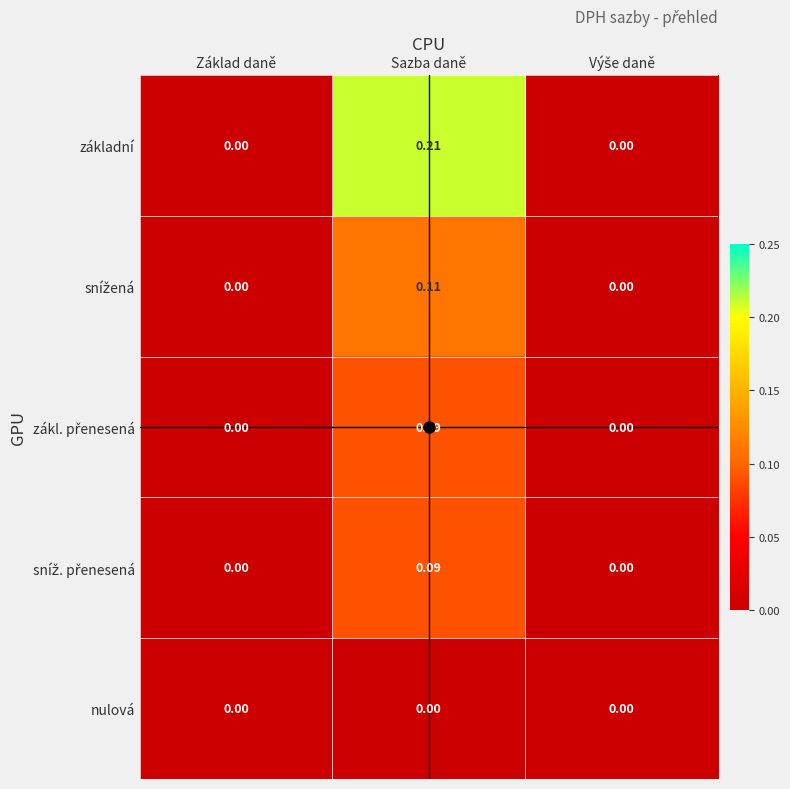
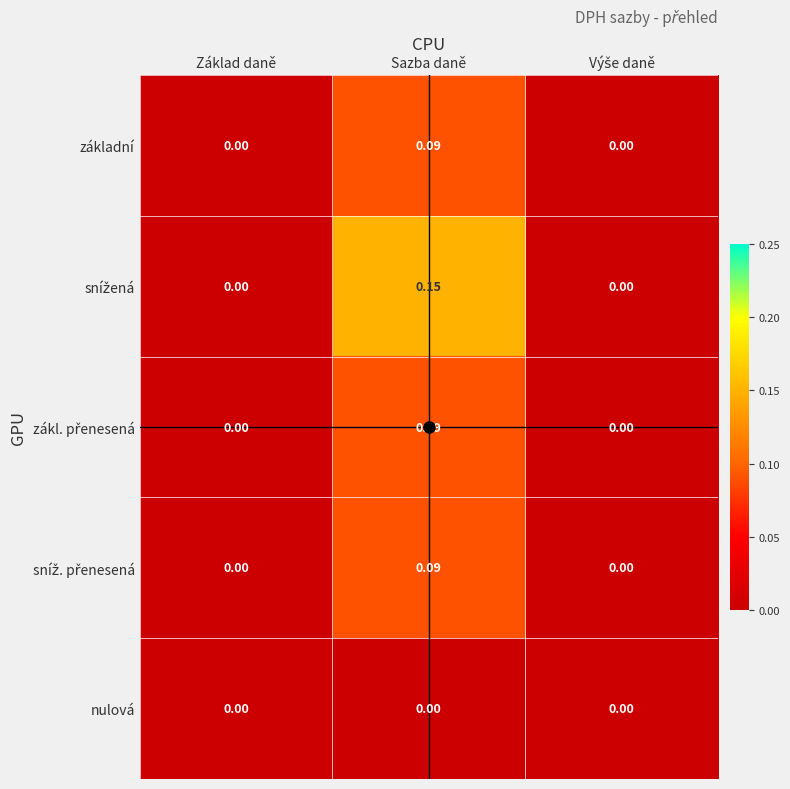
  {
    "základní": {
      "Základ daně": 0.00,
-     "Sazba daně": 0.21,
+     "Sazba daně": 0.09,
      "Výše daně": 0.00
    },
    "snížená": {
      "Základ daně": 0.00,
-     "Sazba daně": 0.11,
+     "Sazba daně": 0.15,
      "Výše daně": 0.00
    },
    "zákl. přenesená": {
      "Základ daně": 0.00,
      "Výše daně": 0.00
    },
    "sníž. přenesená": {
      "Základ daně": 0.00,
      "Sazba daně": 0.09,
      "Výše daně": 0.00
    },
    "nulová": {
      "Základ daně": 0.00,
      "Sazba daně": 0.00,
      "Výše daně": 0.00
    }
  }
